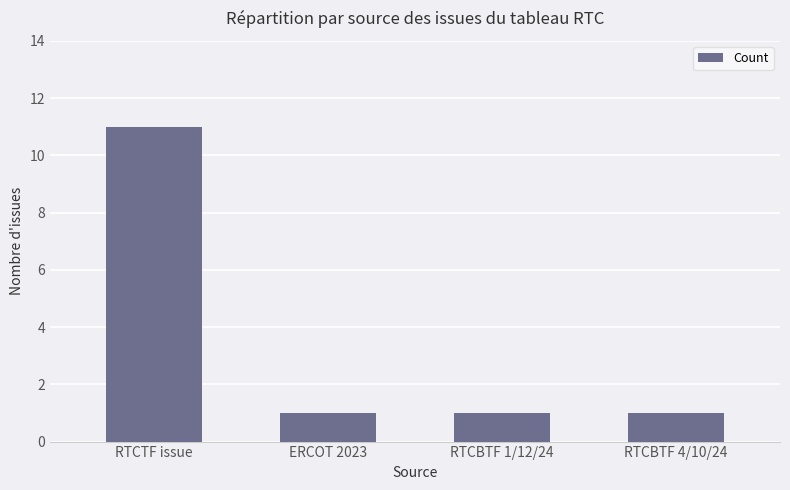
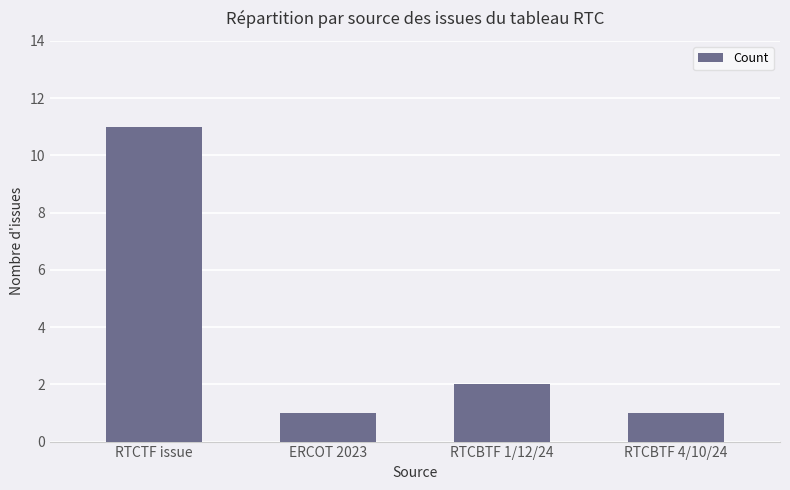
  {
    "RTCTF issue": 11,
    "ERCOT 2023": 1,
-   "RTCBTF 1/12/24": 1,
+   "RTCBTF 1/12/24": 2,
    "RTCBTF 4/10/24": 1
  }
